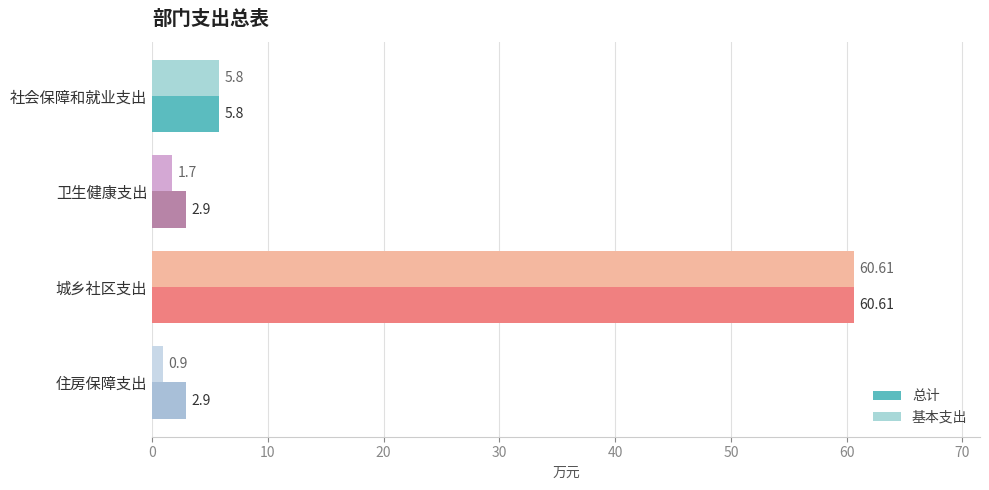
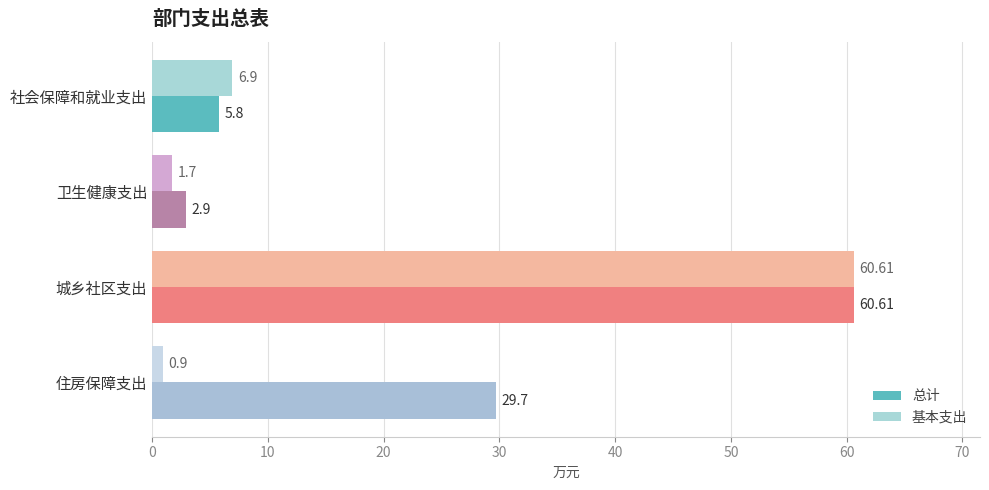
  {
    "总计": {
      "社会保障和就业支出": 5.8,
      "卫生健康支出": 2.9,
      "城乡社区支出": 60.61,
-     "住房保障支出": 2.9
+     "住房保障支出": 29.7
    },
    "基本支出": {
-     "社会保障和就业支出": 5.8,
+     "社会保障和就业支出": 6.9,
      "卫生健康支出": 1.7,
      "城乡社区支出": 60.61,
      "住房保障支出": 0.9
    }
  }
